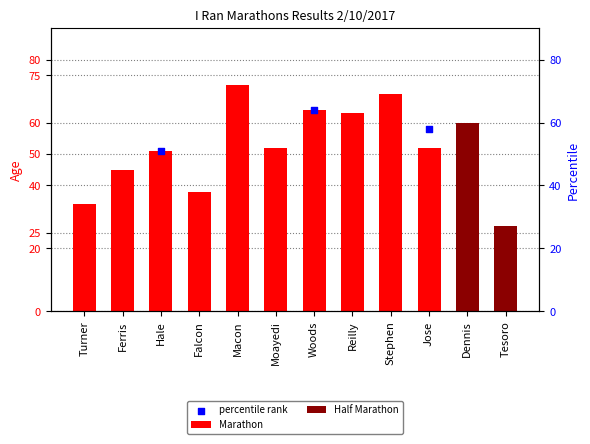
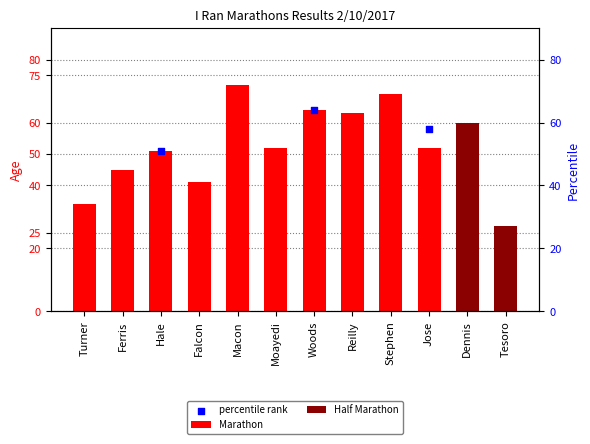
  {
    "Marathon": {
      "Turner": 34,
      "Ferris": 45,
      "Hale": 51,
-     "Falcon": 38,
+     "Falcon": 41,
      "Macon": 72,
      "Moayedi": 52,
      "Woods": 64,
      "Reilly": 63,
      "Stephen": 69,
      "Jose": 52
    },
    "Half Marathon": {
      "Dennis": 60,
      "Tesoro": 27
    }
  }
